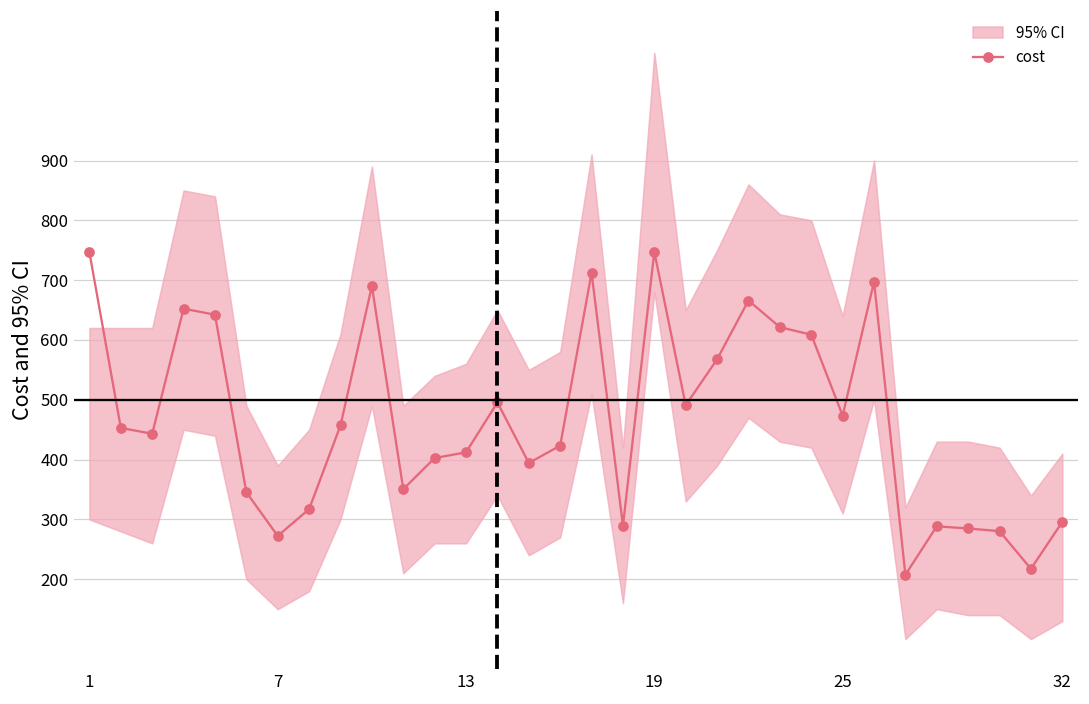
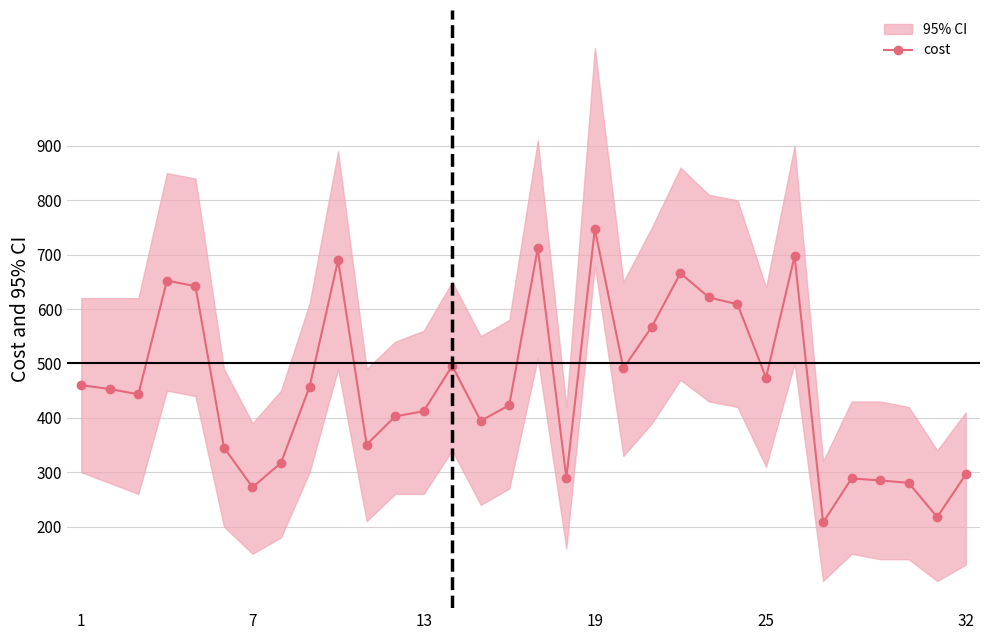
  {
    "cost": {
-     "1": 750,
+     "1": 460,
      "7": 270,
      "13": 410,
      "19": 750,
      "25": 470,
      "32": 300
    }
  }
